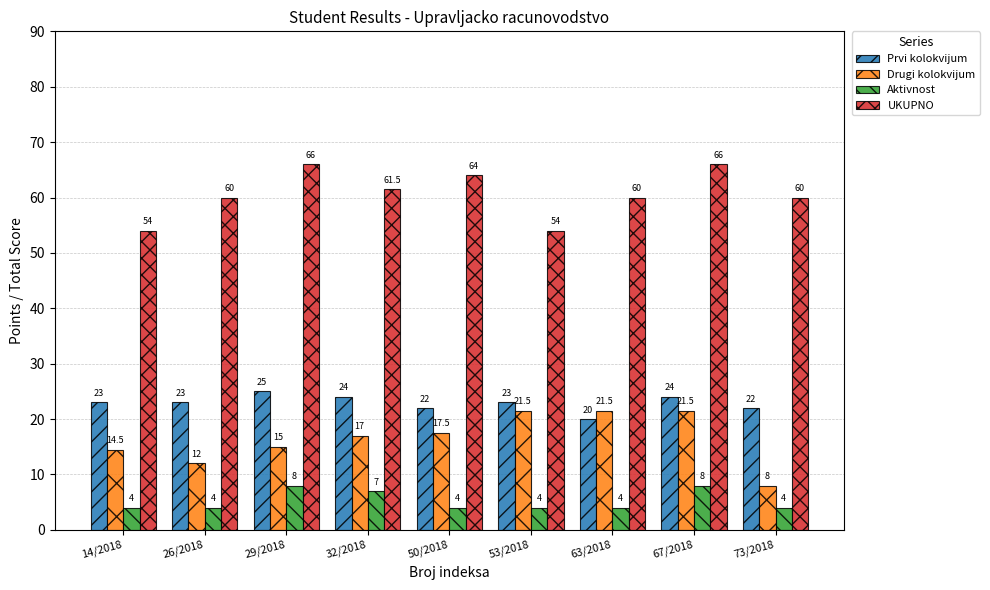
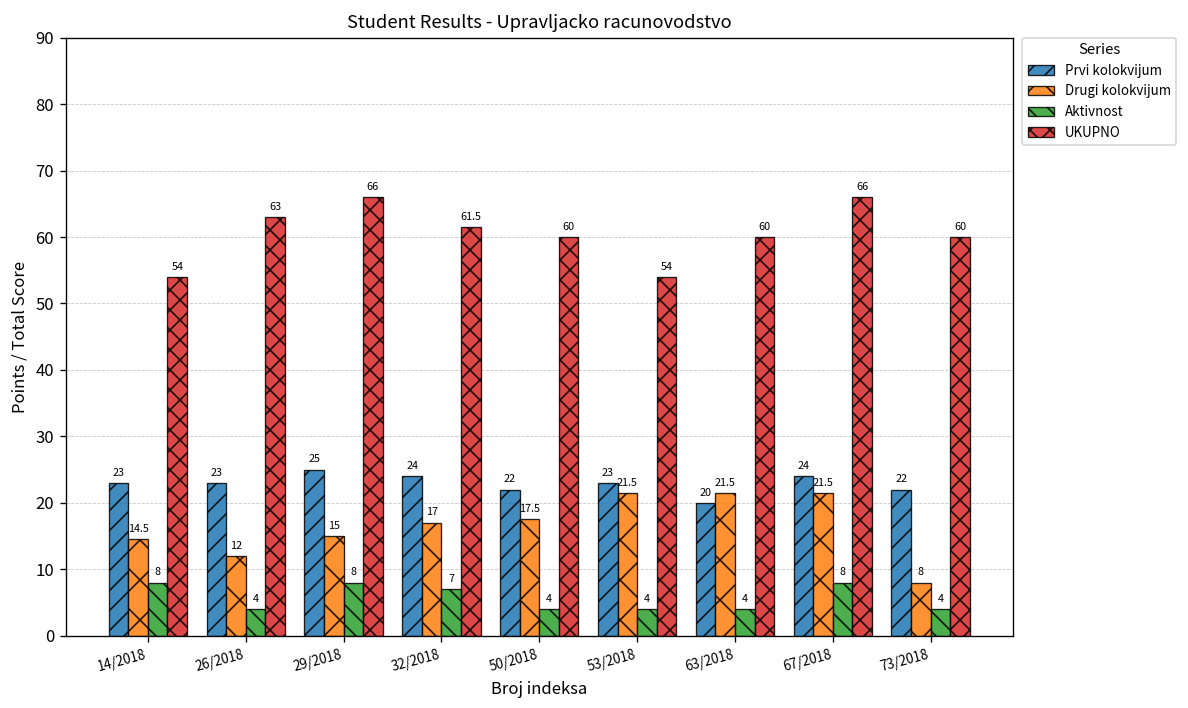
  {
    "Prvi kolokvijum": {
      "14/2018": 23,
      "26/2018": 23,
      "29/2018": 25,
      "32/2018": 24,
      "50/2018": 22,
      "53/2018": 23,
      "63/2018": 20,
      "67/2018": 24,
      "73/2018": 22
    },
    "Drugi kolokvijum": {
      "14/2018": 14.5,
      "26/2018": 12,
      "29/2018": 15,
      "32/2018": 17,
      "50/2018": 17.5,
      "53/2018": 21.5,
      "63/2018": 21.5,
      "67/2018": 21.5,
      "73/2018": 8
    },
    "Aktivnost": {
-     "14/2018": 4,
+     "14/2018": 8,
      "26/2018": 4,
      "29/2018": 8,
      "32/2018": 7,
      "50/2018": 4,
      "53/2018": 4,
      "63/2018": 4,
      "67/2018": 8,
      "73/2018": 4
    },
    "UKUPNO": {
      "14/2018": 54,
-     "26/2018": 60,
+     "26/2018": 63,
      "29/2018": 66,
      "32/2018": 61.5,
-     "50/2018": 64,
+     "50/2018": 60,
      "53/2018": 54,
      "63/2018": 60,
      "67/2018": 66,
      "73/2018": 60
    }
  }
